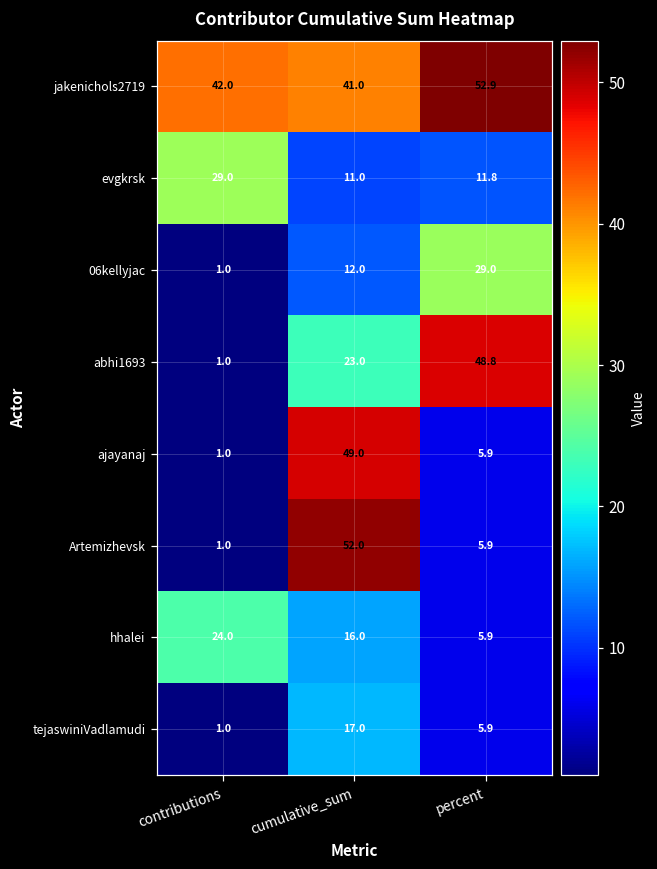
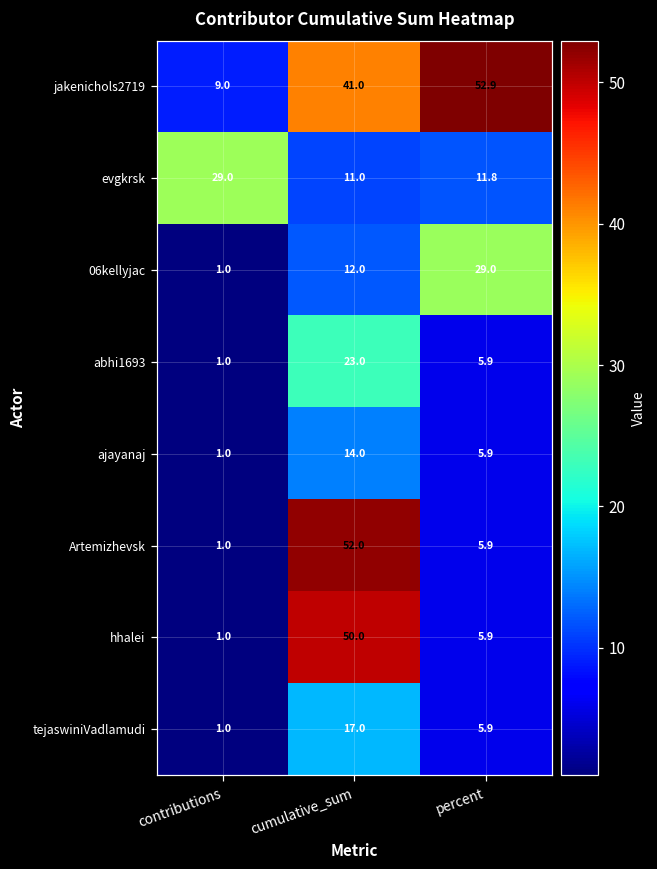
  {
    "jakenichols2719": {
-     "contributions": 42.0,
+     "contributions": 9.0,
      "cumulative_sum": 41.0,
      "percent": 52.9
    },
    "evgkrsk": {
      "contributions": 29.0,
      "cumulative_sum": 11.0,
      "percent": 11.8
    },
    "06kellyjac": {
      "contributions": 1.0,
      "cumulative_sum": 12.0,
      "percent": 29.0
    },
    "abhi1693": {
      "contributions": 1.0,
      "cumulative_sum": 23.0,
-     "percent": 48.8
+     "percent": 5.9
    },
    "ajayanaj": {
      "contributions": 1.0,
-     "cumulative_sum": 49.0,
+     "cumulative_sum": 14.0,
      "percent": 5.9
    },
    "Artemizhevsk": {
      "contributions": 1.0,
      "cumulative_sum": 52.0,
      "percent": 5.9
    },
    "hhalei": {
-     "contributions": 24.0,
-     "cumulative_sum": 16.0,
+     "contributions": 1.0,
+     "cumulative_sum": 50.0,
      "percent": 5.9
    },
    "tejaswiniVadlamudi": {
      "contributions": 1.0,
      "cumulative_sum": 17.0,
      "percent": 5.9
    }
  }
